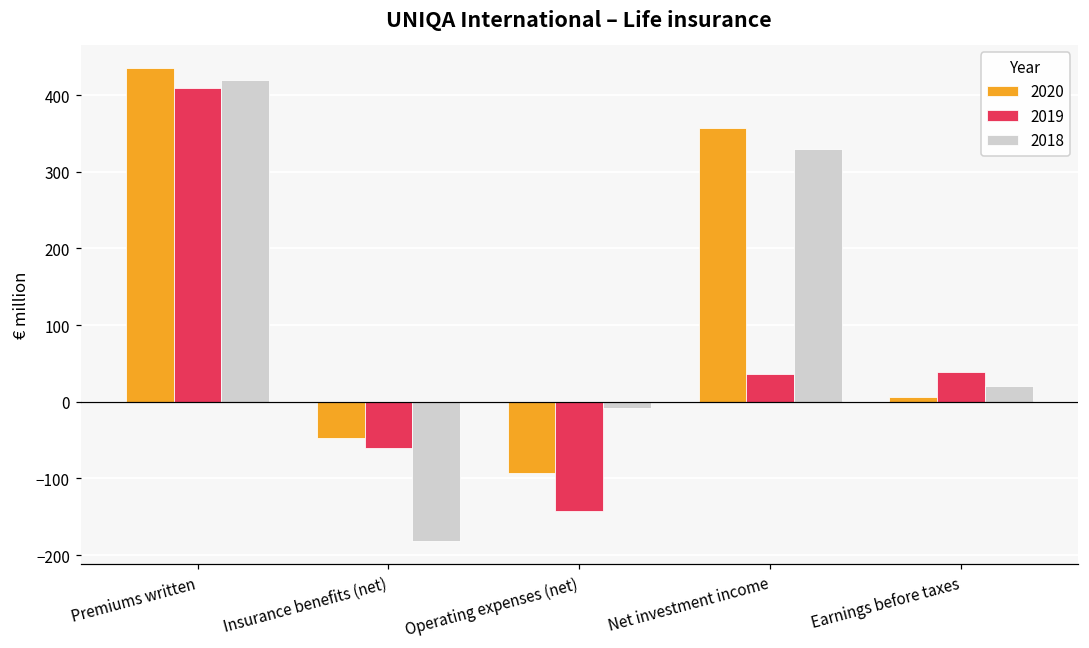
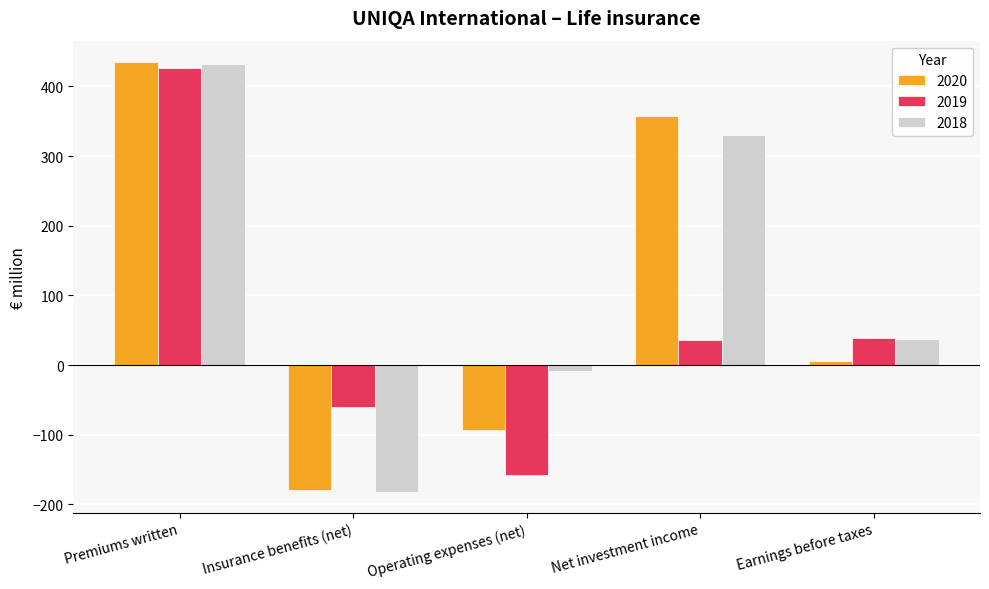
  {
    "2020": {
      "Premiums written": 430,
-     "Insurance benefits (net)": -50,
+     "Insurance benefits (net)": -180,
      "Operating expenses (net)": -90,
      "Net investment income": 360,
      "Earnings before taxes": 10
    },
    "2019": {
-     "Premiums written": 410,
+     "Premiums written": 430,
      "Insurance benefits (net)": -60,
-     "Operating expenses (net)": -140,
+     "Operating expenses (net)": -160,
      "Net investment income": 40,
      "Earnings before taxes": 40
    },
    "2018": {
-     "Premiums written": 420,
+     "Premiums written": 430,
      "Insurance benefits (net)": -180,
      "Operating expenses (net)": -10,
      "Net investment income": 330,
-     "Earnings before taxes": 20
+     "Earnings before taxes": 40
    }
  }
